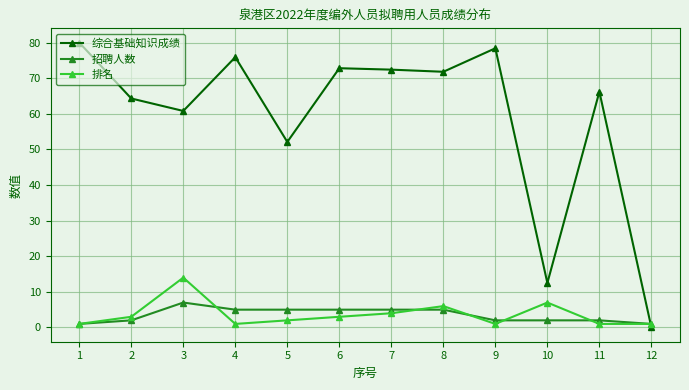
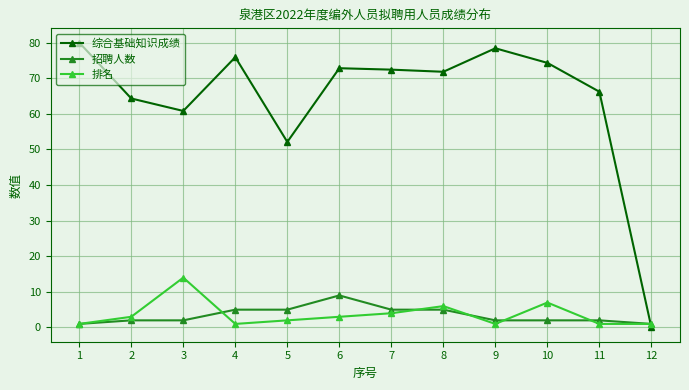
  {
    "综合基础知识成绩": {
      "2": 64,
      "3": 61,
      "4": 76,
      "5": 52,
      "6": 73,
      "7": 72,
      "8": 72,
      "9": 78,
-     "10": 13,
+     "10": 74,
      "11": 66,
      "12": 0
    },
    "招聘人数": {
      "2": 2,
-     "3": 7,
+     "3": 2,
      "4": 5,
      "5": 5,
-     "6": 5,
+     "6": 9,
      "7": 5,
      "8": 5,
      "9": 2,
      "10": 2,
      "11": 2
    },
    "排名": {
      "2": 3,
      "3": 14,
      "4": 1,
      "5": 2,
      "6": 3,
      "7": 4,
      "8": 6,
      "9": 1,
      "10": 7,
      "11": 1
    }
  }
